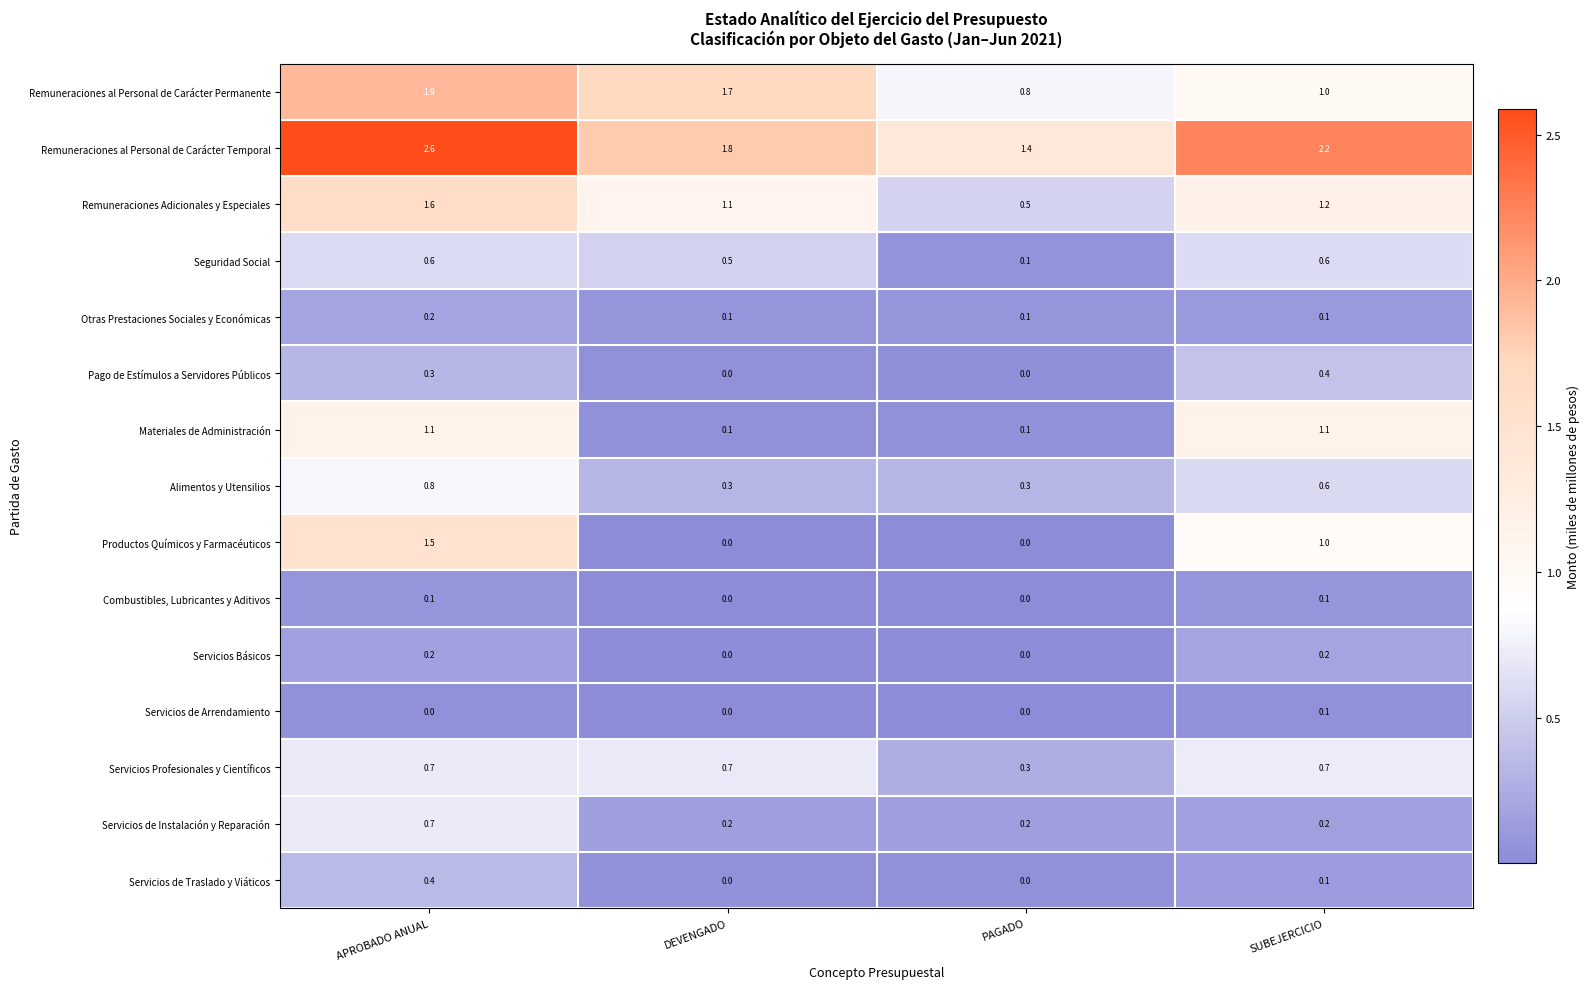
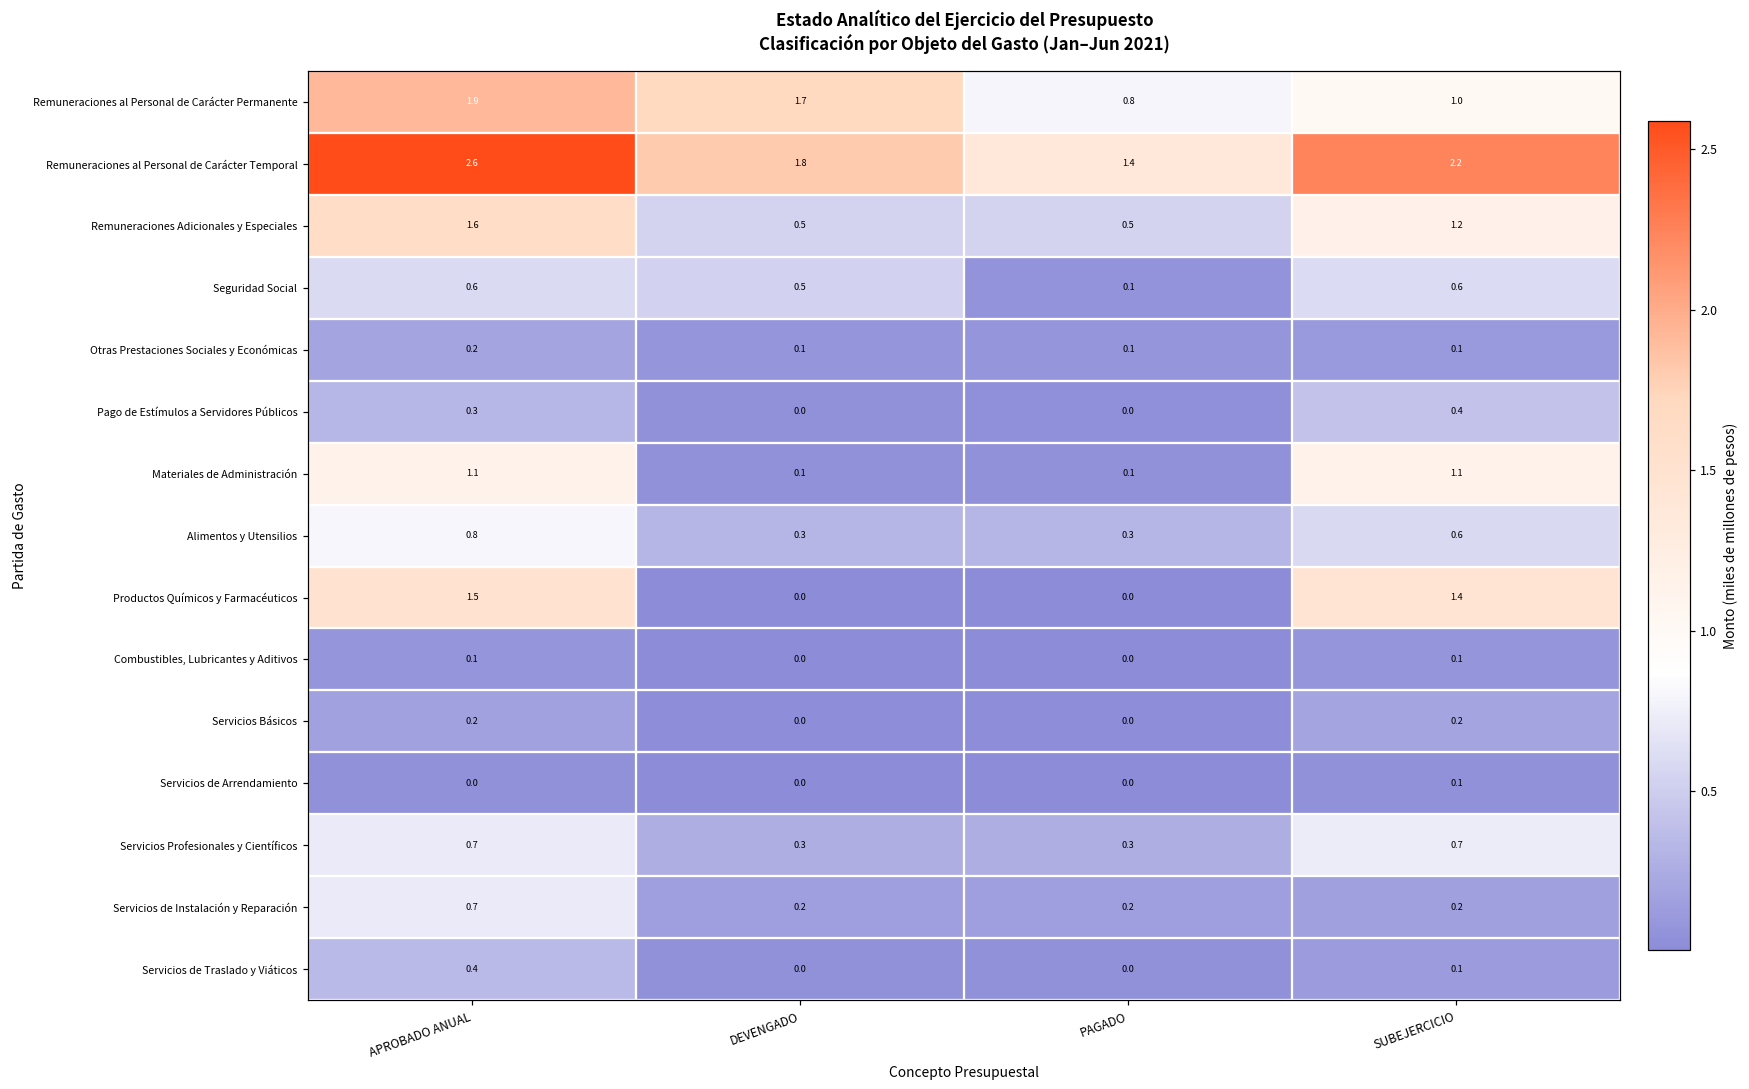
  {
    "Remuneraciones al Personal de Carácter Permanente": {
      "APROBADO ANUAL": 1.9,
      "DEVENGADO": 1.7,
      "PAGADO": 0.8,
      "SUBEJERCICIO": 1.0
    },
    "Remuneraciones al Personal de Carácter Temporal": {
      "APROBADO ANUAL": 2.6,
      "DEVENGADO": 1.8,
      "PAGADO": 1.4,
      "SUBEJERCICIO": 2.2
    },
    "Remuneraciones Adicionales y Especiales": {
      "APROBADO ANUAL": 1.6,
-     "DEVENGADO": 1.1,
+     "DEVENGADO": 0.5,
      "PAGADO": 0.5,
      "SUBEJERCICIO": 1.2
    },
    "Seguridad Social": {
      "APROBADO ANUAL": 0.6,
      "DEVENGADO": 0.5,
      "PAGADO": 0.1,
      "SUBEJERCICIO": 0.6
    },
    "Otras Prestaciones Sociales y Económicas": {
      "APROBADO ANUAL": 0.2,
      "DEVENGADO": 0.1,
      "PAGADO": 0.1,
      "SUBEJERCICIO": 0.1
    },
    "Pago de Estímulos a Servidores Públicos": {
      "APROBADO ANUAL": 0.3,
      "DEVENGADO": 0.0,
      "PAGADO": 0.0,
      "SUBEJERCICIO": 0.4
    },
    "Materiales de Administración": {
      "APROBADO ANUAL": 1.1,
      "DEVENGADO": 0.1,
      "PAGADO": 0.1,
      "SUBEJERCICIO": 1.1
    },
    "Alimentos y Utensilios": {
      "APROBADO ANUAL": 0.8,
      "DEVENGADO": 0.3,
      "PAGADO": 0.3,
      "SUBEJERCICIO": 0.6
    },
    "Productos Químicos y Farmacéuticos": {
      "APROBADO ANUAL": 1.5,
      "DEVENGADO": 0.0,
      "PAGADO": 0.0,
-     "SUBEJERCICIO": 1.0
+     "SUBEJERCICIO": 1.4
    },
    "Combustibles, Lubricantes y Aditivos": {
      "APROBADO ANUAL": 0.1,
      "DEVENGADO": 0.0,
      "PAGADO": 0.0,
      "SUBEJERCICIO": 0.1
    },
    "Servicios Básicos": {
      "APROBADO ANUAL": 0.2,
      "DEVENGADO": 0.0,
      "PAGADO": 0.0,
      "SUBEJERCICIO": 0.2
    },
    "Servicios de Arrendamiento": {
      "APROBADO ANUAL": 0.0,
      "DEVENGADO": 0.0,
      "PAGADO": 0.0,
      "SUBEJERCICIO": 0.1
    },
    "Servicios Profesionales y Científicos": {
      "APROBADO ANUAL": 0.7,
-     "DEVENGADO": 0.7,
+     "DEVENGADO": 0.3,
      "PAGADO": 0.3,
      "SUBEJERCICIO": 0.7
    },
    "Servicios de Instalación y Reparación": {
      "APROBADO ANUAL": 0.7,
      "DEVENGADO": 0.2,
      "PAGADO": 0.2,
      "SUBEJERCICIO": 0.2
    },
    "Servicios de Traslado y Viáticos": {
      "APROBADO ANUAL": 0.4,
      "DEVENGADO": 0.0,
      "PAGADO": 0.0,
      "SUBEJERCICIO": 0.1
    }
  }
